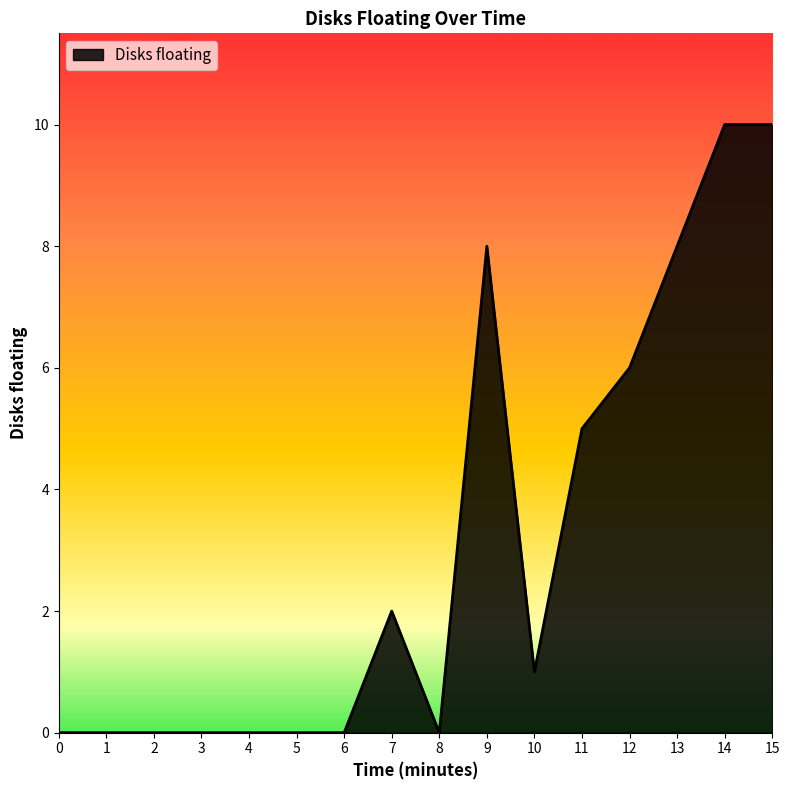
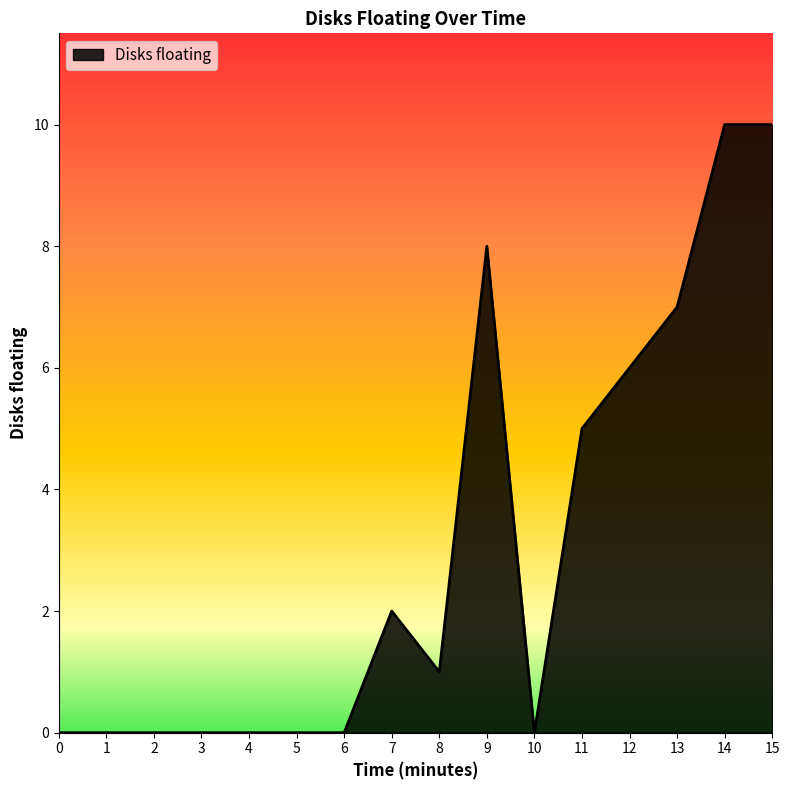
  {
    "0": 0,
    "1": 0,
    "2": 0,
    "3": 0,
    "4": 0,
    "5": 0,
    "6": 0,
    "7": 2,
-   "8": 0,
+   "8": 1,
    "9": 8,
-   "10": 1,
+   "10": 0,
    "11": 5,
    "12": 6,
-   "13": 8,
+   "13": 7,
    "14": 10,
    "15": 10
  }
